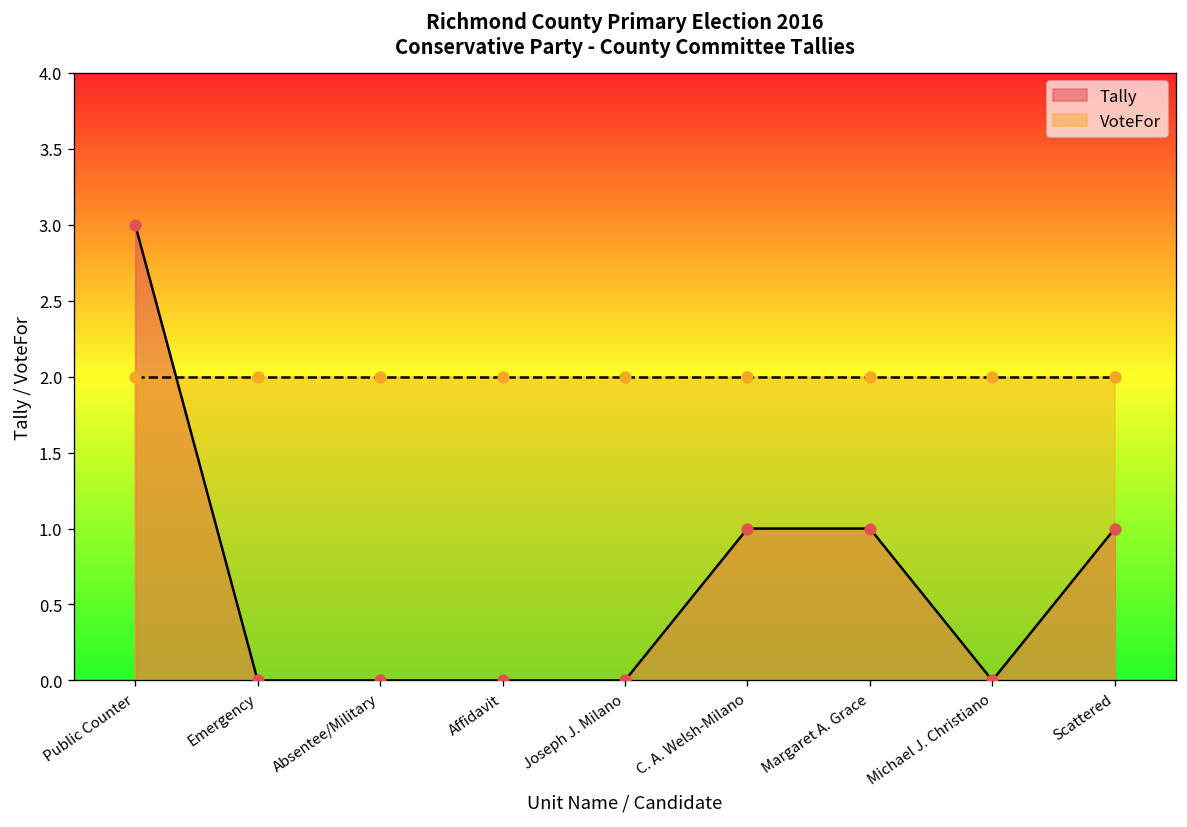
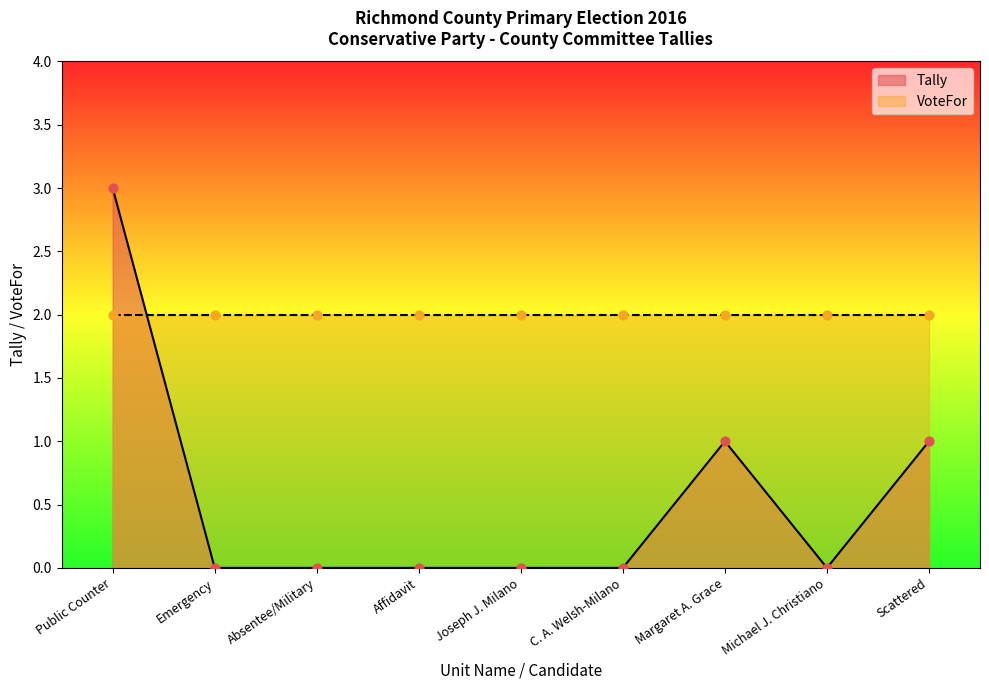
  {
    "Tally": {
      "Public Counter": 3,
      "Emergency": 0,
      "Absentee/Military": 0,
      "Affidavit": 0,
      "Joseph J. Milano": 0,
-     "C. A. Welsh-Milano": 1,
+     "C. A. Welsh-Milano": 0,
      "Margaret A. Grace": 1,
      "Michael J. Christiano": 0,
      "Scattered": 1
    },
    "VoteFor": {
      "Public Counter": 2,
      "Emergency": 2,
      "Absentee/Military": 2,
      "Affidavit": 2,
      "Joseph J. Milano": 2,
      "C. A. Welsh-Milano": 2,
      "Margaret A. Grace": 2,
      "Michael J. Christiano": 2,
      "Scattered": 2
    }
  }
